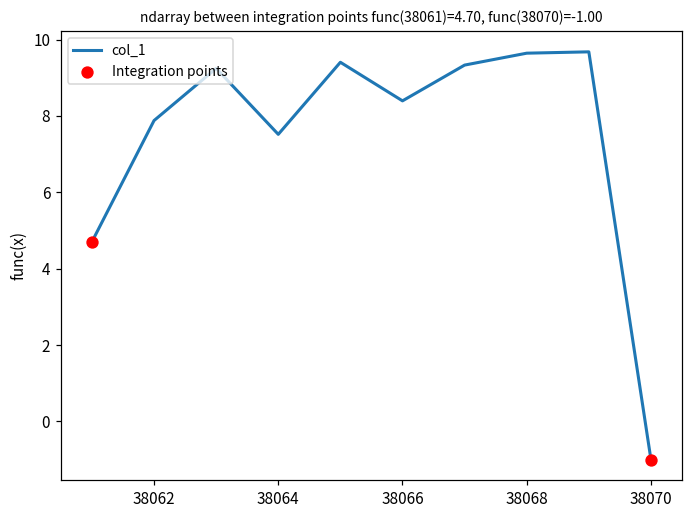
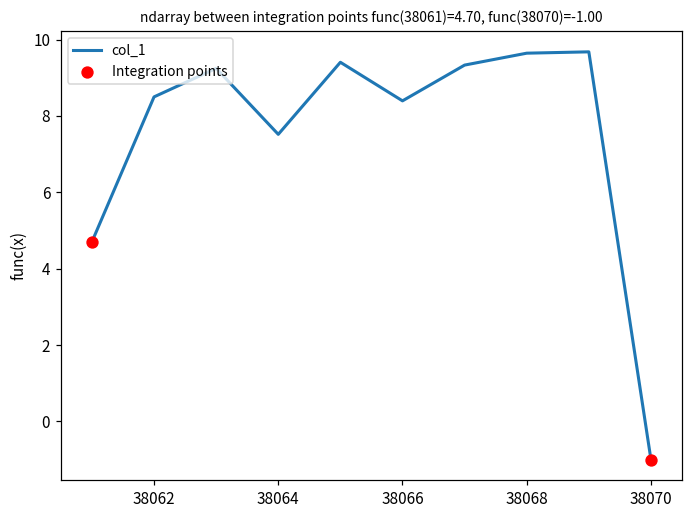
  {
    "col_1": {
-     "38062": 7.9,
+     "38062": 8.5,
      "38064": 7.5,
      "38066": 8.4,
      "38068": 9.6
    }
  }
